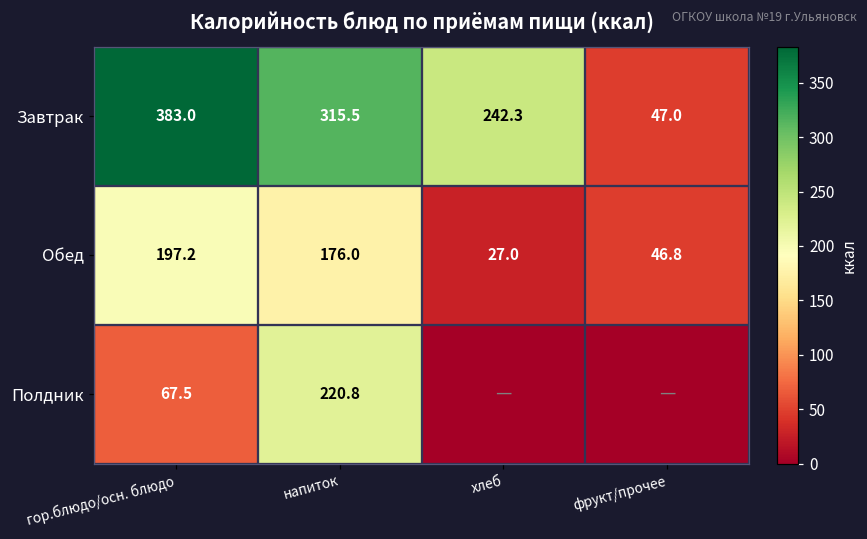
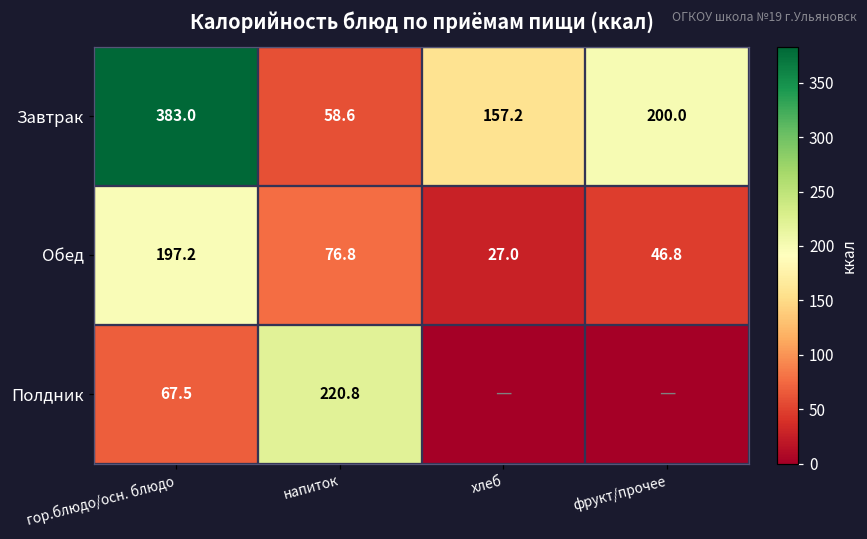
  {
    "Завтрак": {
      "гор.блюдо/осн. блюдо": 383.0,
-     "напиток": 315.5,
-     "хлеб": 242.3,
-     "фрукт/прочее": 47.0
+     "напиток": 58.6,
+     "хлеб": 157.2,
+     "фрукт/прочее": 200.0
    },
    "Обед": {
      "гор.блюдо/осн. блюдо": 197.2,
-     "напиток": 176.0,
+     "напиток": 76.8,
      "хлеб": 27.0,
      "фрукт/прочее": 46.8
    },
    "Полдник": {
      "гор.блюдо/осн. блюдо": 67.5,
      "напиток": 220.8
    }
  }
